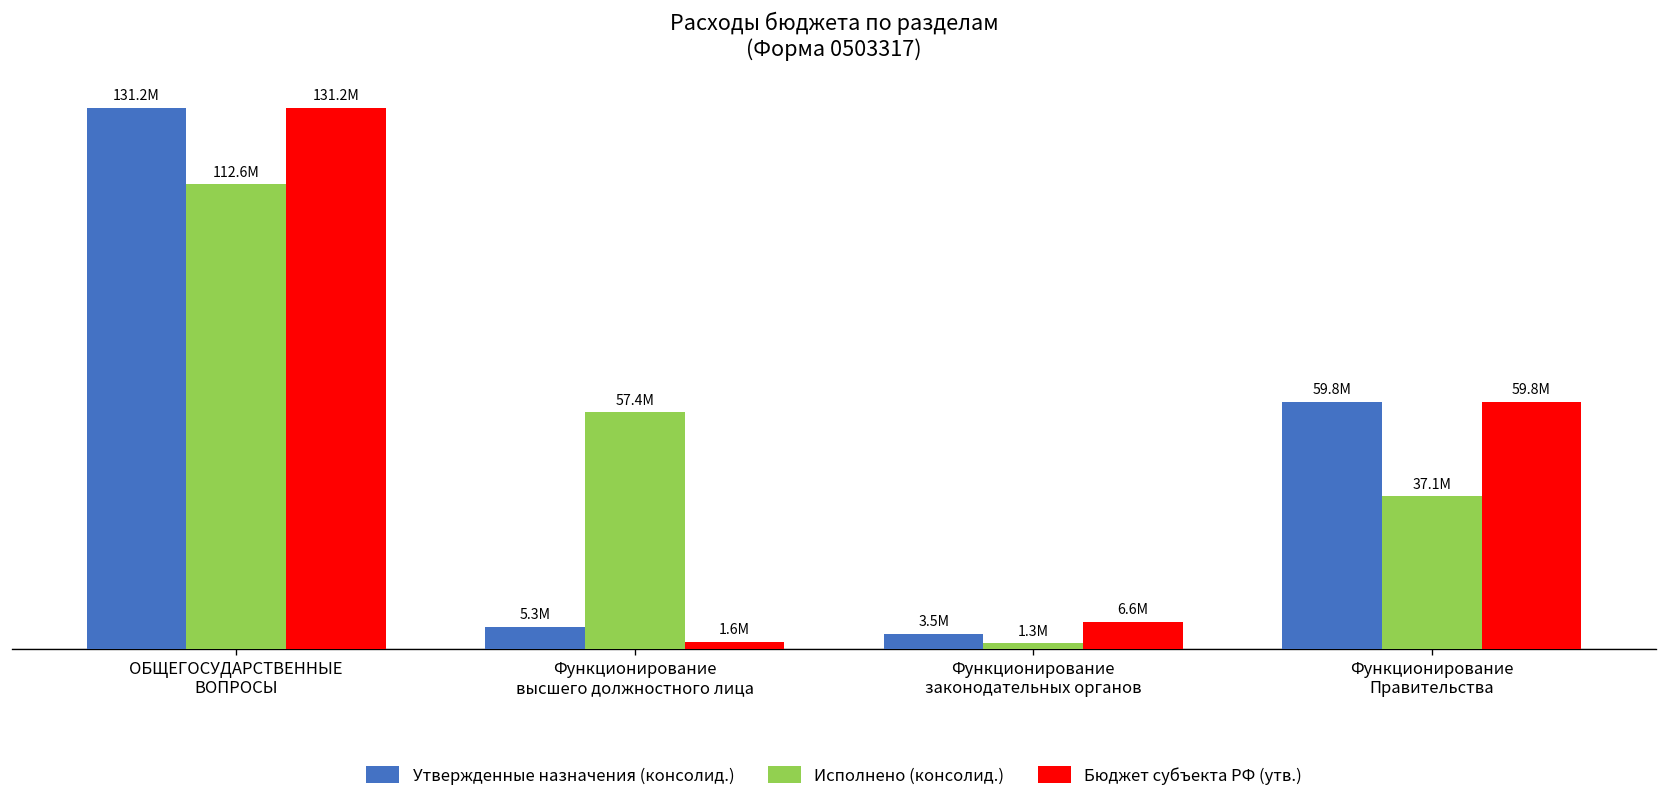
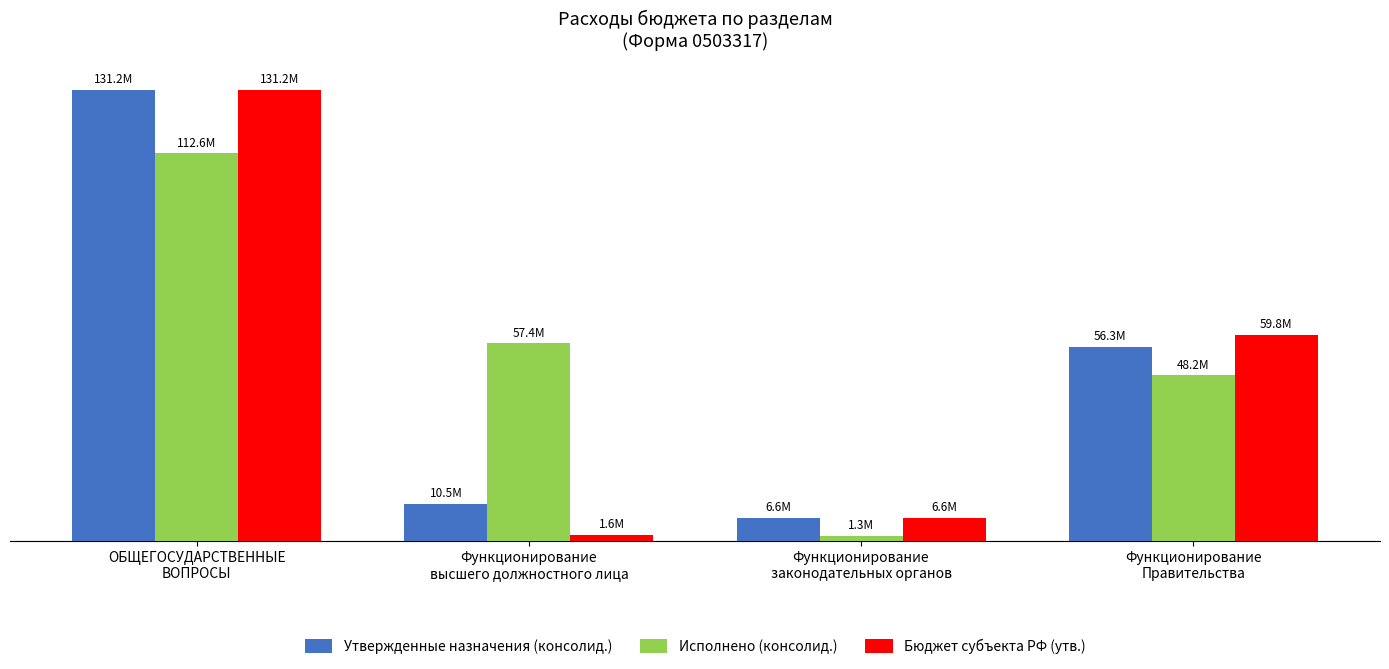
  {
    "Утвержденные назначения (консолид.)": {
      "ОБЩЕГОСУДАРСТВЕННЫЕ ВОПРОСЫ": "131.2M",
-     "Функционирование высшего должностного лица": "5.3M",
-     "Функционирование законодательных органов": "3.5M",
-     "Функционирование Правительства": "59.8M"
+     "Функционирование высшего должностного лица": "10.5M",
+     "Функционирование законодательных органов": "6.6M",
+     "Функционирование Правительства": "56.3M"
    },
    "Исполнено (консолид.)": {
      "ОБЩЕГОСУДАРСТВЕННЫЕ ВОПРОСЫ": "112.6M",
      "Функционирование высшего должностного лица": "57.4M",
      "Функционирование законодательных органов": "1.3M",
-     "Функционирование Правительства": "37.1M"
+     "Функционирование Правительства": "48.2M"
    },
    "Бюджет субъекта РФ (утв.)": {
      "ОБЩЕГОСУДАРСТВЕННЫЕ ВОПРОСЫ": "131.2M",
      "Функционирование высшего должностного лица": "1.6M",
      "Функционирование законодательных органов": "6.6M",
      "Функционирование Правительства": "59.8M"
    }
  }
